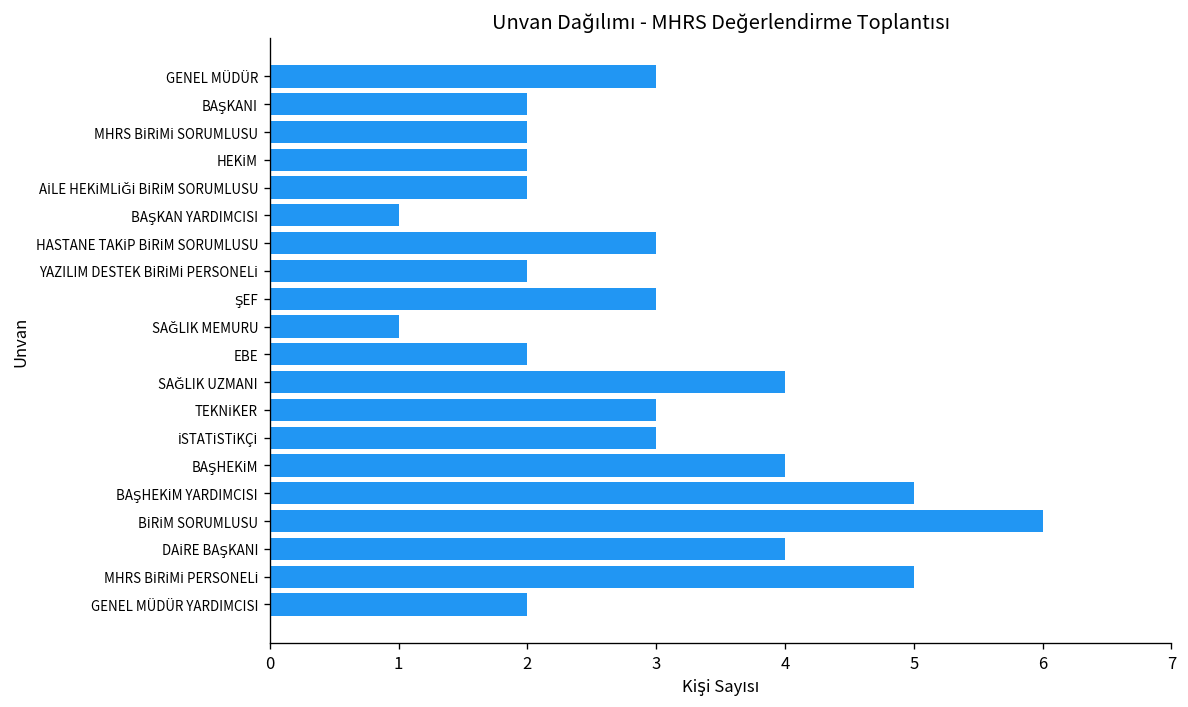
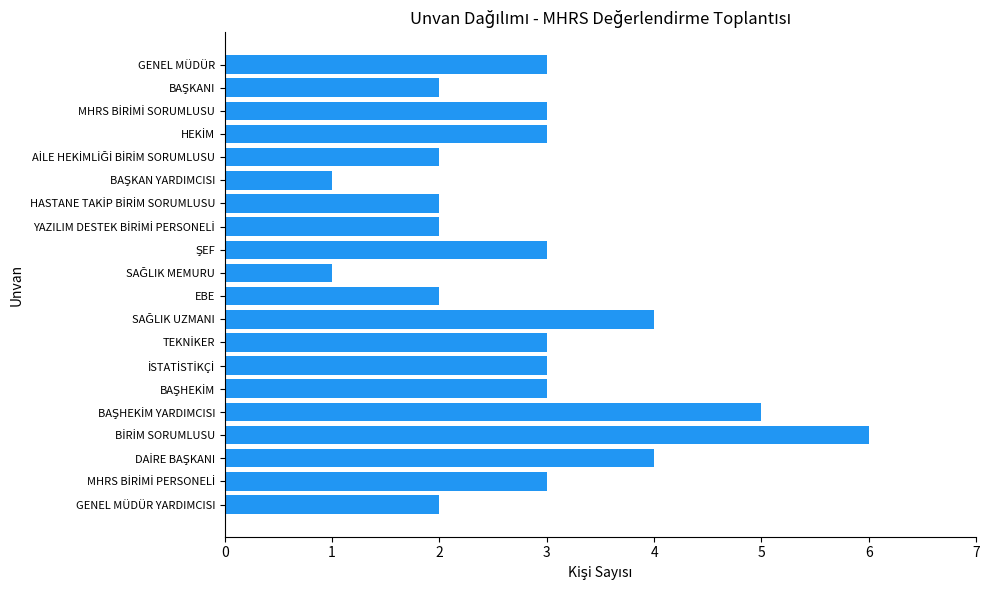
  {
    "GENEL MÜDÜR": 3,
    "BAŞKANI": 2,
-   "MHRS BİRİMİ SORUMLUSU": 2,
-   "HEKİM": 2,
+   "MHRS BİRİMİ SORUMLUSU": 3,
+   "HEKİM": 3,
    "AİLE HEKİMLİĞİ BİRİM SORUMLUSU": 2,
    "BAŞKAN YARDIMCISI": 1,
-   "HASTANE TAKİP BİRİM SORUMLUSU": 3,
+   "HASTANE TAKİP BİRİM SORUMLUSU": 2,
    "YAZILIM DESTEK BİRİMİ PERSONELİ": 2,
    "ŞEF": 3,
    "SAĞLIK MEMURU": 1,
    "EBE": 2,
    "SAĞLIK UZMANI": 4,
    "TEKNİKER": 3,
    "İSTATİSTİKÇİ": 3,
-   "BAŞHEKİM": 4,
+   "BAŞHEKİM": 3,
    "BAŞHEKİM YARDIMCISI": 5,
    "BİRİM SORUMLUSU": 6,
    "DAİRE BAŞKANI": 4,
-   "MHRS BİRİMİ PERSONELİ": 5,
+   "MHRS BİRİMİ PERSONELİ": 3,
    "GENEL MÜDÜR YARDIMCISI": 2
  }
